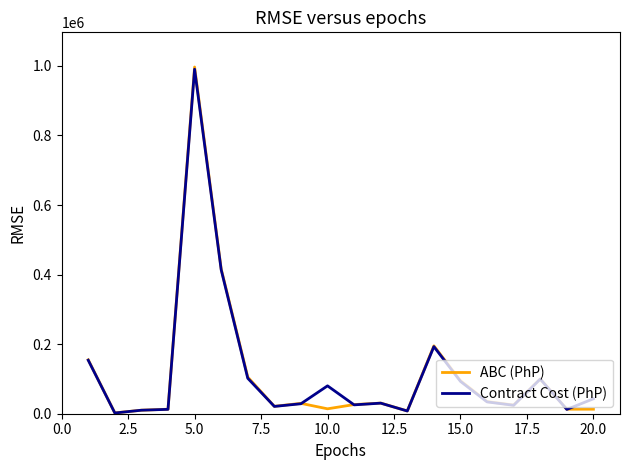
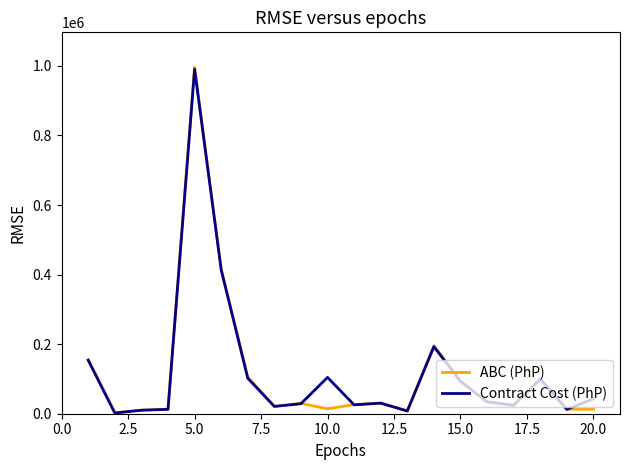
  {
    "ABC (PhP)": {
      "10.0": 10000,
      "20.0": 10000
    },
    "Contract Cost (PhP)": {
-     "10.0": 80000
+     "10.0": 100000
    }
  }
